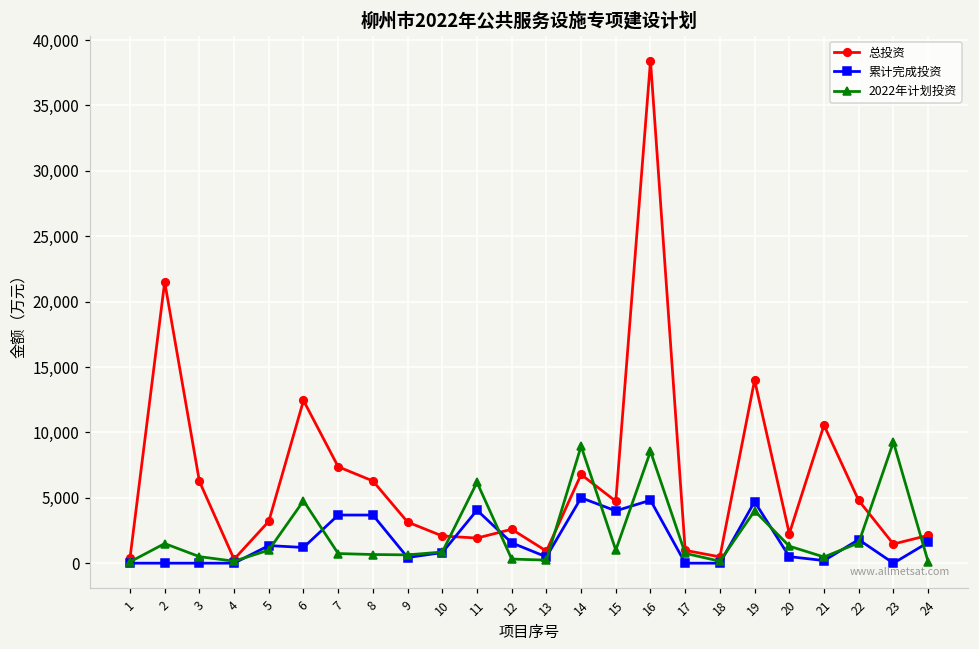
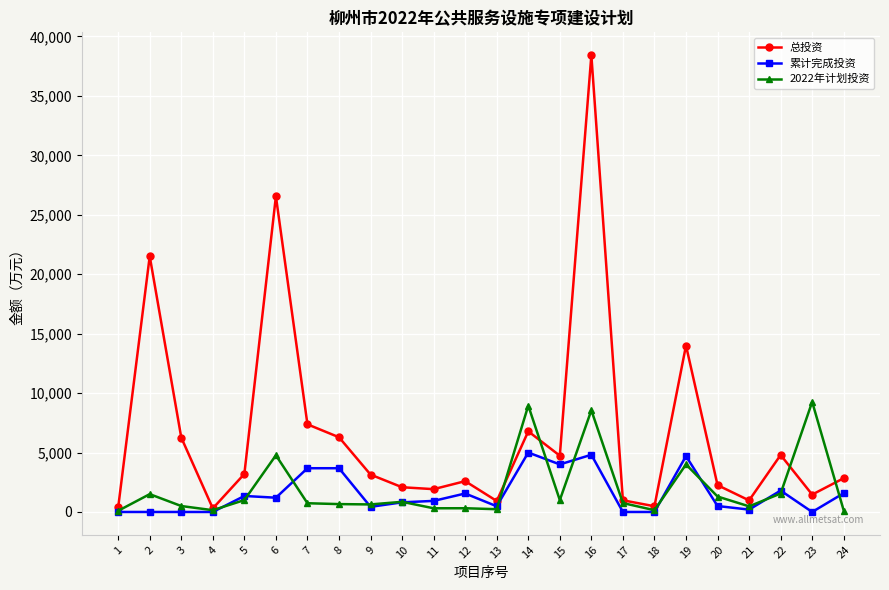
  {
    "总投资": {
      "1": "400",
      "2": "21,500",
      "3": "6,300",
      "5": "3,200",
-     "6": "12,400",
+     "6": "26,600",
      "7": "7,400",
      "8": "6,300",
      "9": "3,100",
      "10": "2,100",
      "11": "1,900",
      "12": "2,600",
      "13": "900",
      "14": "6,800",
      "15": "4,700",
      "16": "38,400",
      "17": "1,000",
      "18": "500",
      "19": "14,000",
      "20": "2,300",
-     "21": "10,600",
+     "21": "1,000",
      "22": "4,800",
      "23": "1,500",
-     "24": "2,100"
+     "24": "2,800"
    },
    "累计完成投资": {
      "2": "0",
      "3": "0",
      "5": "1,300",
      "6": "1,200",
      "7": "3,700",
      "8": "3,700",
-     "11": "4,100",
+     "11": "900",
      "12": "1,600",
      "13": "500",
      "14": "5,000",
      "15": "4,000",
      "16": "4,800",
      "17": "0",
      "19": "4,700",
      "20": "500",
      "21": "200",
      "22": "1,800",
      "23": "0",
      "24": "1,600"
    },
    "2022年计划投资": {
      "2": "1,500",
      "3": "500",
      "5": "1,000",
      "6": "4,800",
      "7": "700",
      "8": "700",
-     "11": "6,200",
+     "11": "300",
      "12": "300",
      "13": "200",
      "14": "8,900",
      "15": "1,000",
      "16": "8,600",
      "17": "800",
      "19": "4,000",
      "20": "1,300",
      "21": "500",
      "22": "1,600",
      "23": "9,300",
      "24": "100"
    }
  }
